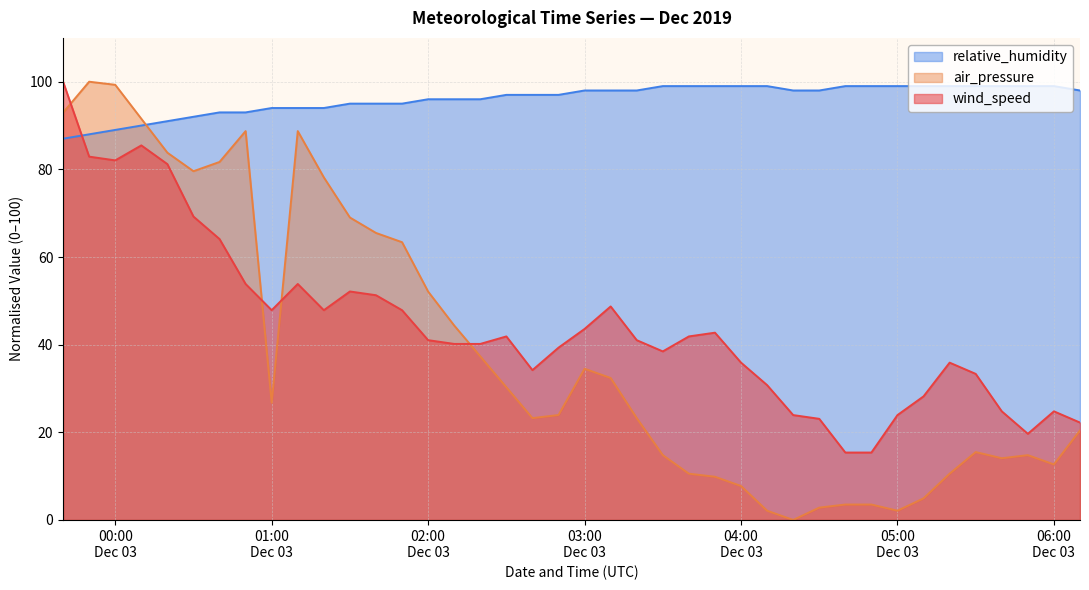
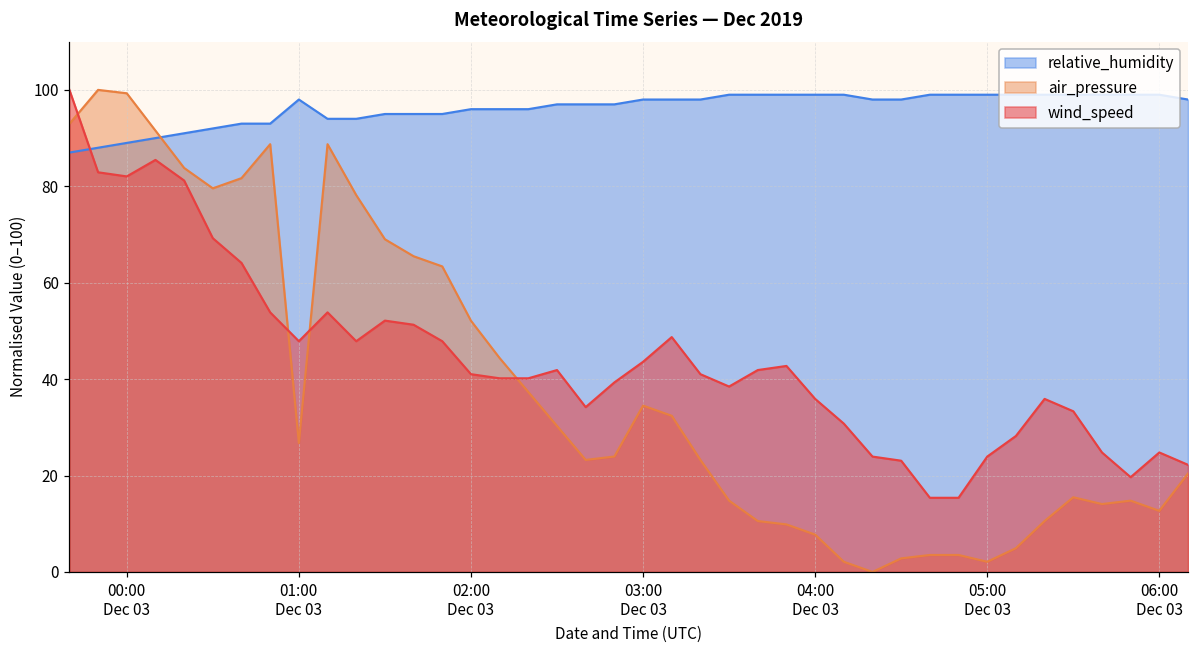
  {
    "relative_humidity": {
      "00:00 Dec 03": 89,
-     "01:00 Dec 03": 94,
+     "01:00 Dec 03": 98,
      "02:00 Dec 03": 96,
      "03:00 Dec 03": 98,
      "04:00 Dec 03": 99,
      "05:00 Dec 03": 99
    },
    "air_pressure": {
      "00:00 Dec 03": 99,
      "01:00 Dec 03": 27,
      "02:00 Dec 03": 52,
      "03:00 Dec 03": 35,
      "04:00 Dec 03": 8,
      "05:00 Dec 03": 2,
      "06:00 Dec 03": 13
    },
    "wind_speed": {
      "00:00 Dec 03": 82,
      "01:00 Dec 03": 48,
      "02:00 Dec 03": 41,
      "03:00 Dec 03": 44,
      "04:00 Dec 03": 36,
      "05:00 Dec 03": 24,
      "06:00 Dec 03": 25
    }
  }
